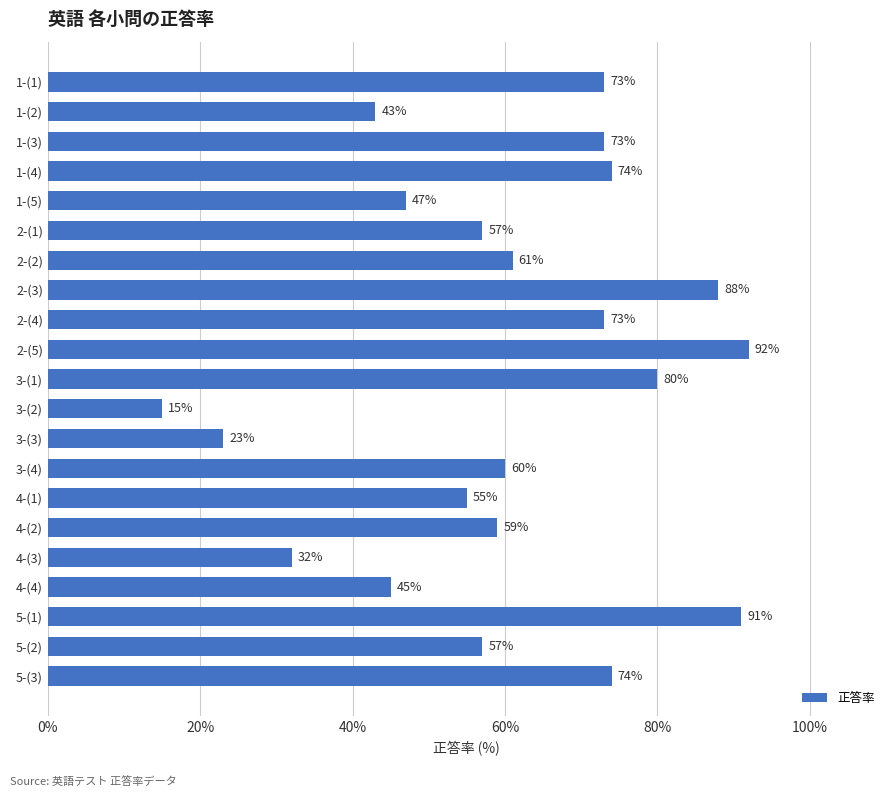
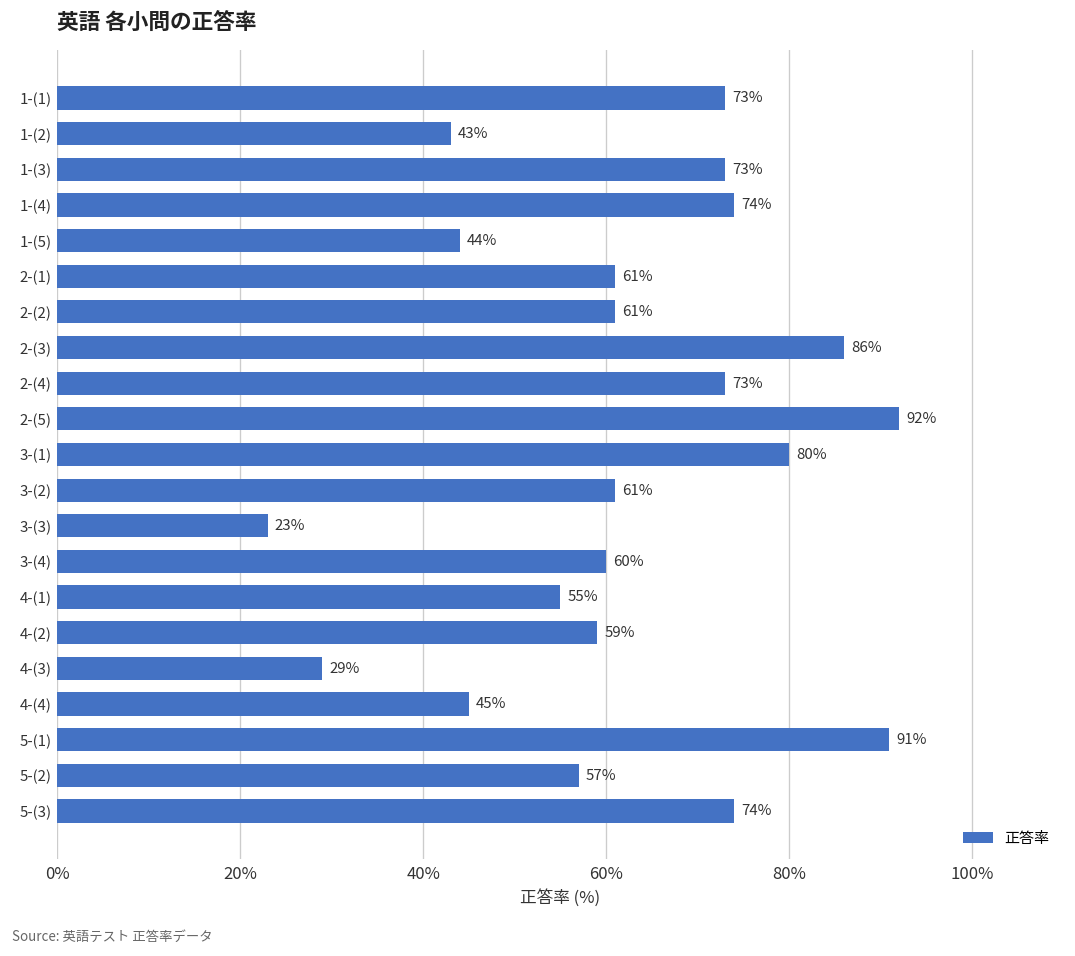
  {
    "1-(1)": "73%",
    "1-(2)": "43%",
    "1-(3)": "73%",
    "1-(4)": "74%",
-   "1-(5)": "47%",
-   "2-(1)": "57%",
+   "1-(5)": "44%",
+   "2-(1)": "61%",
    "2-(2)": "61%",
-   "2-(3)": "88%",
+   "2-(3)": "86%",
    "2-(4)": "73%",
    "2-(5)": "92%",
    "3-(1)": "80%",
-   "3-(2)": "15%",
+   "3-(2)": "61%",
    "3-(3)": "23%",
    "3-(4)": "60%",
    "4-(1)": "55%",
    "4-(2)": "59%",
-   "4-(3)": "32%",
+   "4-(3)": "29%",
    "4-(4)": "45%",
    "5-(1)": "91%",
    "5-(2)": "57%",
    "5-(3)": "74%"
  }
